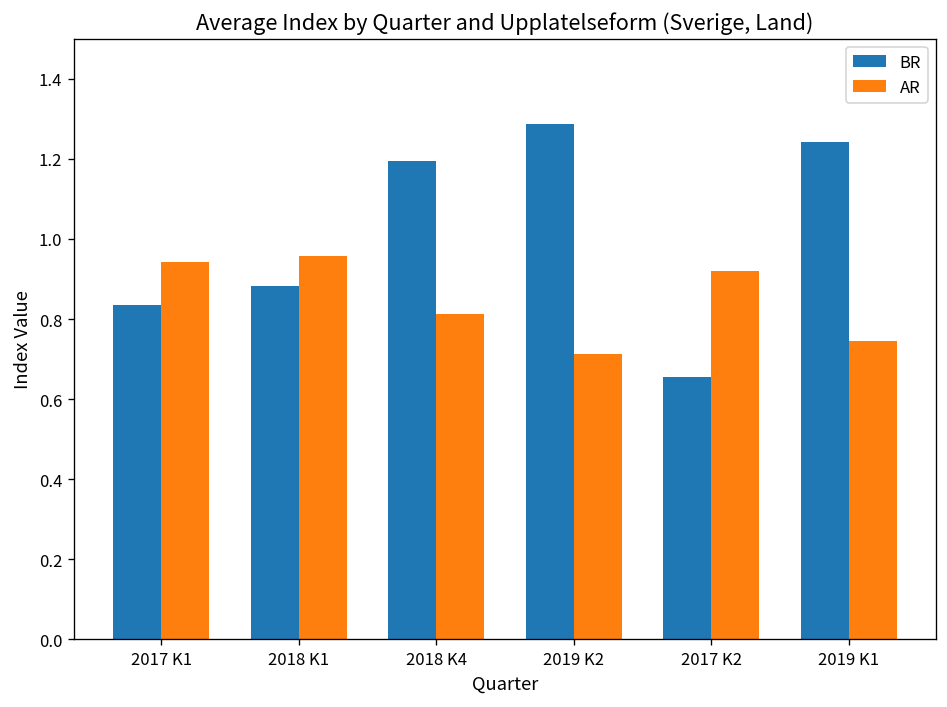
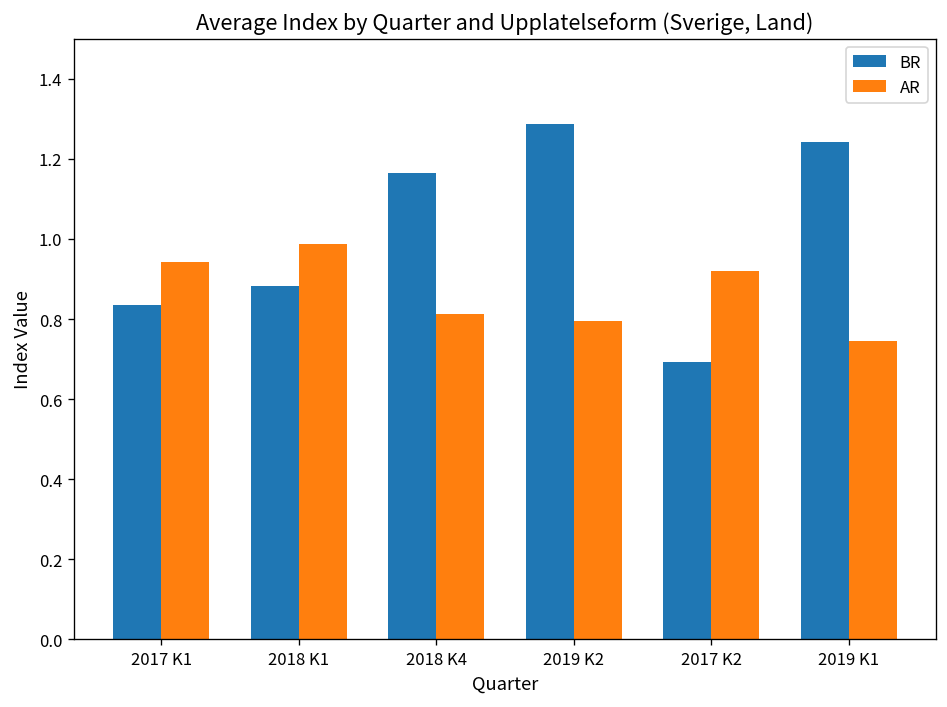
  {
    "BR": {
      "2017 K1": 0.83,
      "2018 K1": 0.88,
-     "2018 K4": 1.20,
+     "2018 K4": 1.16,
      "2019 K2": 1.29,
-     "2017 K2": 0.65,
+     "2017 K2": 0.69,
      "2019 K1": 1.24
    },
    "AR": {
      "2017 K1": 0.94,
-     "2018 K1": 0.96,
+     "2018 K1": 0.99,
      "2018 K4": 0.81,
-     "2019 K2": 0.71,
+     "2019 K2": 0.79,
      "2017 K2": 0.92,
      "2019 K1": 0.74
    }
  }
